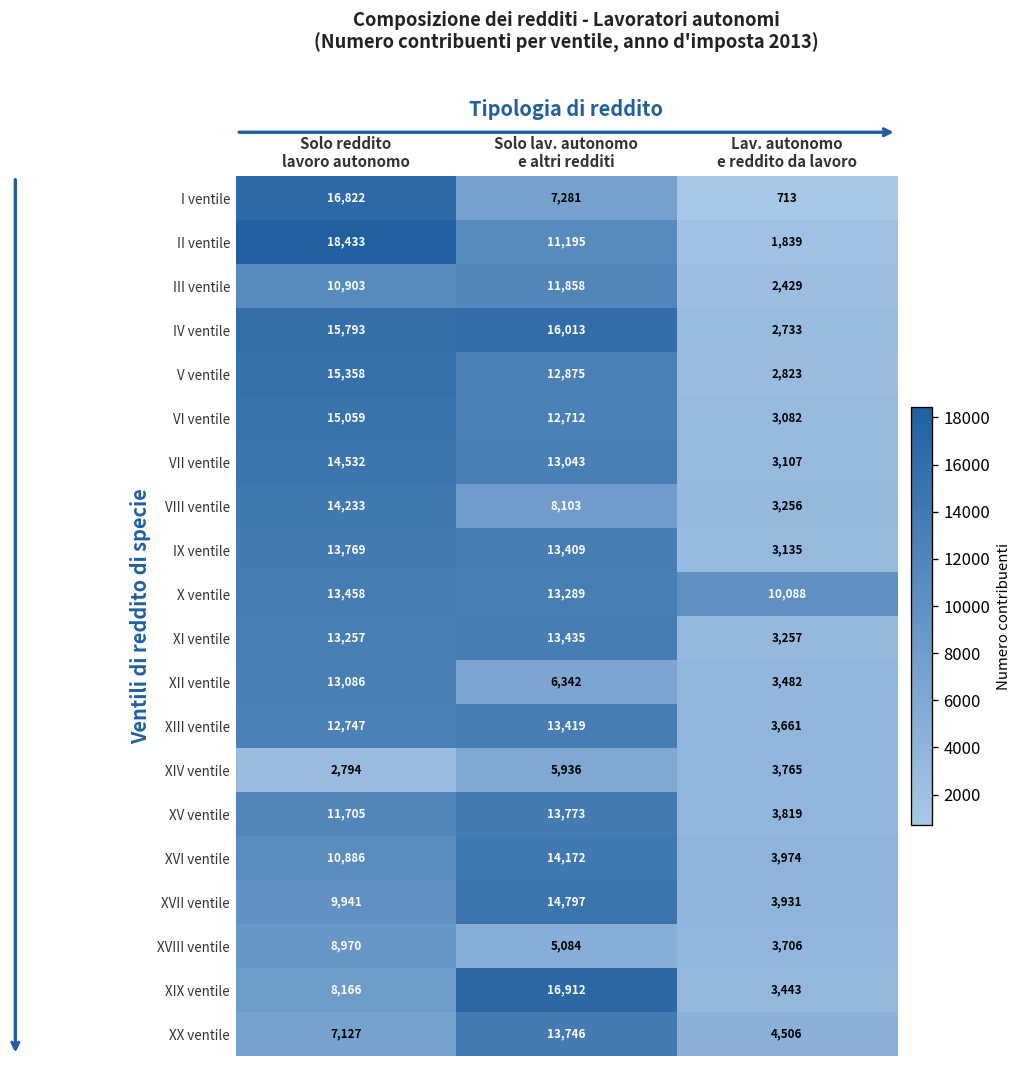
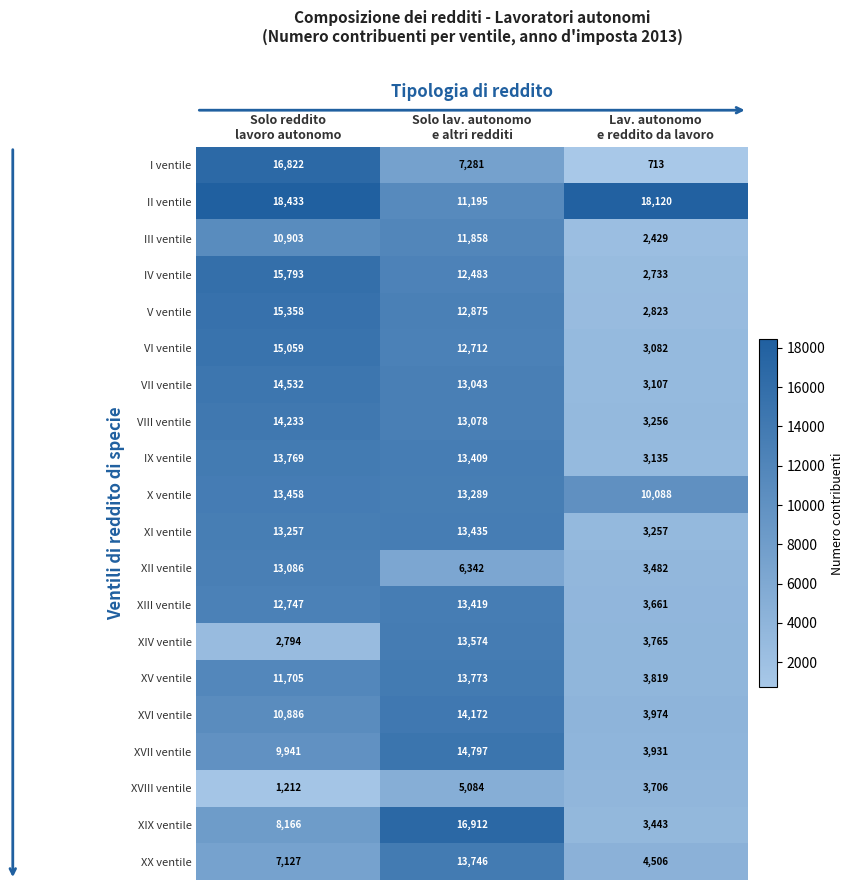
  {
    "I ventile": {
      "Solo reddito lavoro autonomo": "16,822",
      "Solo lav. autonomo e altri redditi": "7,281",
      "Lav. autonomo e reddito da lavoro": "713"
    },
    "II ventile": {
      "Solo reddito lavoro autonomo": "18,433",
      "Solo lav. autonomo e altri redditi": "11,195",
-     "Lav. autonomo e reddito da lavoro": "1,839"
+     "Lav. autonomo e reddito da lavoro": "18,120"
    },
    "III ventile": {
      "Solo reddito lavoro autonomo": "10,903",
      "Solo lav. autonomo e altri redditi": "11,858",
      "Lav. autonomo e reddito da lavoro": "2,429"
    },
    "IV ventile": {
      "Solo reddito lavoro autonomo": "15,793",
-     "Solo lav. autonomo e altri redditi": "16,013",
+     "Solo lav. autonomo e altri redditi": "12,483",
      "Lav. autonomo e reddito da lavoro": "2,733"
    },
    "V ventile": {
      "Solo reddito lavoro autonomo": "15,358",
      "Solo lav. autonomo e altri redditi": "12,875",
      "Lav. autonomo e reddito da lavoro": "2,823"
    },
    "VI ventile": {
      "Solo reddito lavoro autonomo": "15,059",
      "Solo lav. autonomo e altri redditi": "12,712",
      "Lav. autonomo e reddito da lavoro": "3,082"
    },
    "VII ventile": {
      "Solo reddito lavoro autonomo": "14,532",
      "Solo lav. autonomo e altri redditi": "13,043",
      "Lav. autonomo e reddito da lavoro": "3,107"
    },
    "VIII ventile": {
      "Solo reddito lavoro autonomo": "14,233",
-     "Solo lav. autonomo e altri redditi": "8,103",
+     "Solo lav. autonomo e altri redditi": "13,078",
      "Lav. autonomo e reddito da lavoro": "3,256"
    },
    "IX ventile": {
      "Solo reddito lavoro autonomo": "13,769",
      "Solo lav. autonomo e altri redditi": "13,409",
      "Lav. autonomo e reddito da lavoro": "3,135"
    },
    "X ventile": {
      "Solo reddito lavoro autonomo": "13,458",
      "Solo lav. autonomo e altri redditi": "13,289",
      "Lav. autonomo e reddito da lavoro": "10,088"
    },
    "XI ventile": {
      "Solo reddito lavoro autonomo": "13,257",
      "Solo lav. autonomo e altri redditi": "13,435",
      "Lav. autonomo e reddito da lavoro": "3,257"
    },
    "XII ventile": {
      "Solo reddito lavoro autonomo": "13,086",
      "Solo lav. autonomo e altri redditi": "6,342",
      "Lav. autonomo e reddito da lavoro": "3,482"
    },
    "XIII ventile": {
      "Solo reddito lavoro autonomo": "12,747",
      "Solo lav. autonomo e altri redditi": "13,419",
      "Lav. autonomo e reddito da lavoro": "3,661"
    },
    "XIV ventile": {
      "Solo reddito lavoro autonomo": "2,794",
-     "Solo lav. autonomo e altri redditi": "5,936",
+     "Solo lav. autonomo e altri redditi": "13,574",
      "Lav. autonomo e reddito da lavoro": "3,765"
    },
    "XV ventile": {
      "Solo reddito lavoro autonomo": "11,705",
      "Solo lav. autonomo e altri redditi": "13,773",
      "Lav. autonomo e reddito da lavoro": "3,819"
    },
    "XVI ventile": {
      "Solo reddito lavoro autonomo": "10,886",
      "Solo lav. autonomo e altri redditi": "14,172",
      "Lav. autonomo e reddito da lavoro": "3,974"
    },
    "XVII ventile": {
      "Solo reddito lavoro autonomo": "9,941",
      "Solo lav. autonomo e altri redditi": "14,797",
      "Lav. autonomo e reddito da lavoro": "3,931"
    },
    "XVIII ventile": {
-     "Solo reddito lavoro autonomo": "8,970",
+     "Solo reddito lavoro autonomo": "1,212",
      "Solo lav. autonomo e altri redditi": "5,084",
      "Lav. autonomo e reddito da lavoro": "3,706"
    },
    "XIX ventile": {
      "Solo reddito lavoro autonomo": "8,166",
      "Solo lav. autonomo e altri redditi": "16,912",
      "Lav. autonomo e reddito da lavoro": "3,443"
    },
    "XX ventile": {
      "Solo reddito lavoro autonomo": "7,127",
      "Solo lav. autonomo e altri redditi": "13,746",
      "Lav. autonomo e reddito da lavoro": "4,506"
    }
  }
